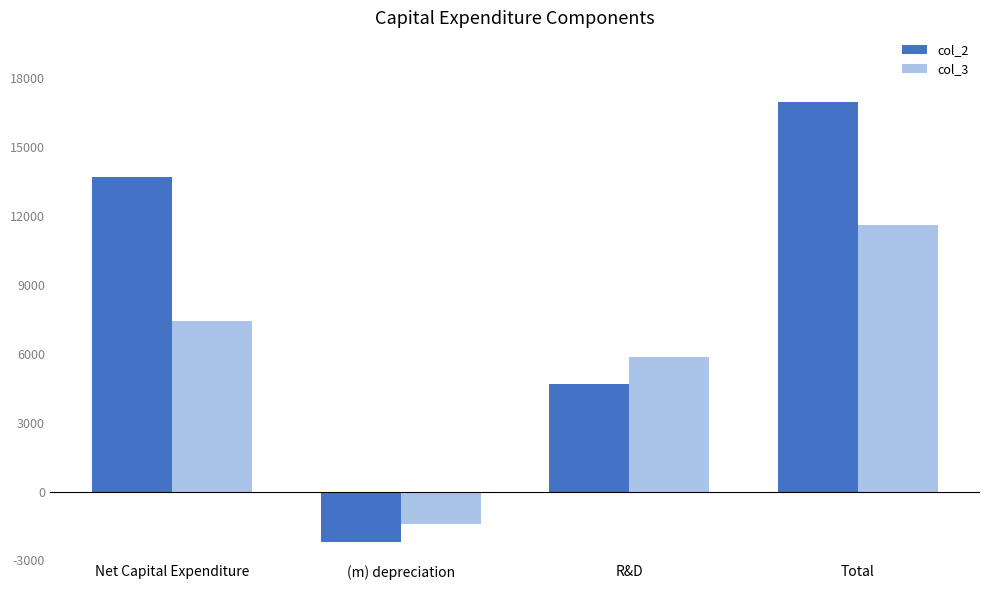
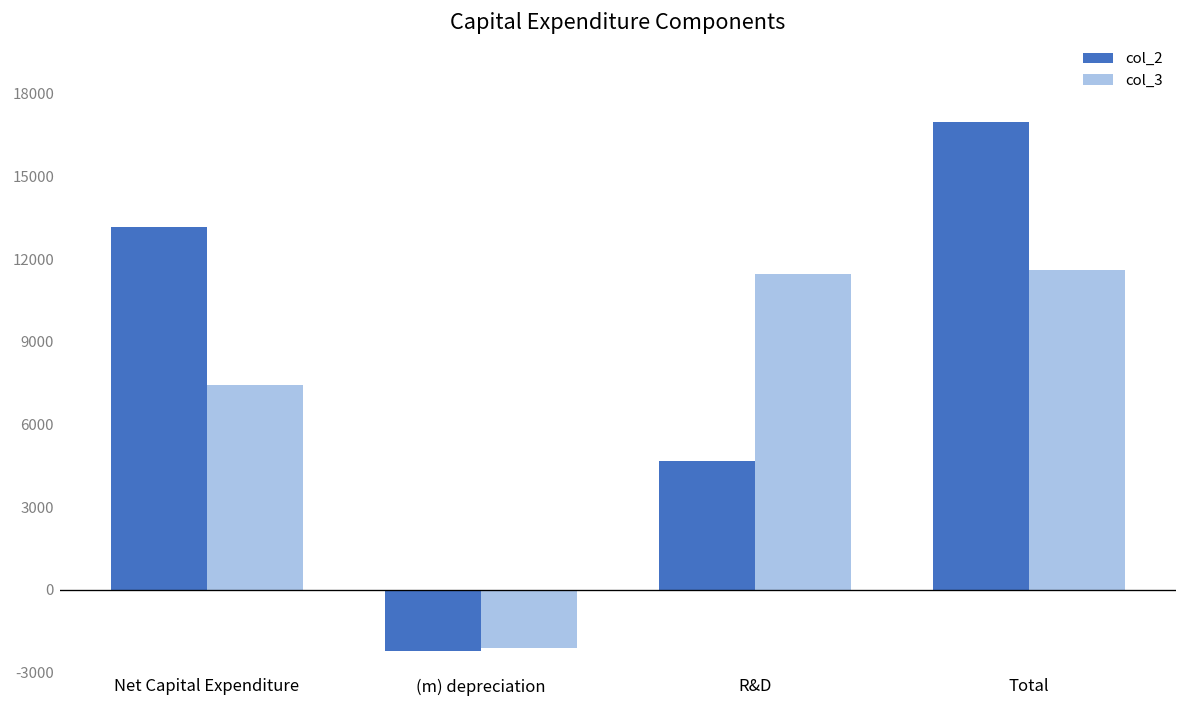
  {
    "col_2": {
-     "Net Capital Expenditure": 13700,
+     "Net Capital Expenditure": 13200,
      "(m) depreciation": -2200,
      "R&D": 4700,
      "Total": 17000
    },
    "col_3": {
      "Net Capital Expenditure": 7400,
-     "(m) depreciation": -1400,
-     "R&D": 5800,
+     "(m) depreciation": -2100,
+     "R&D": 11500,
      "Total": 11600
    }
  }
